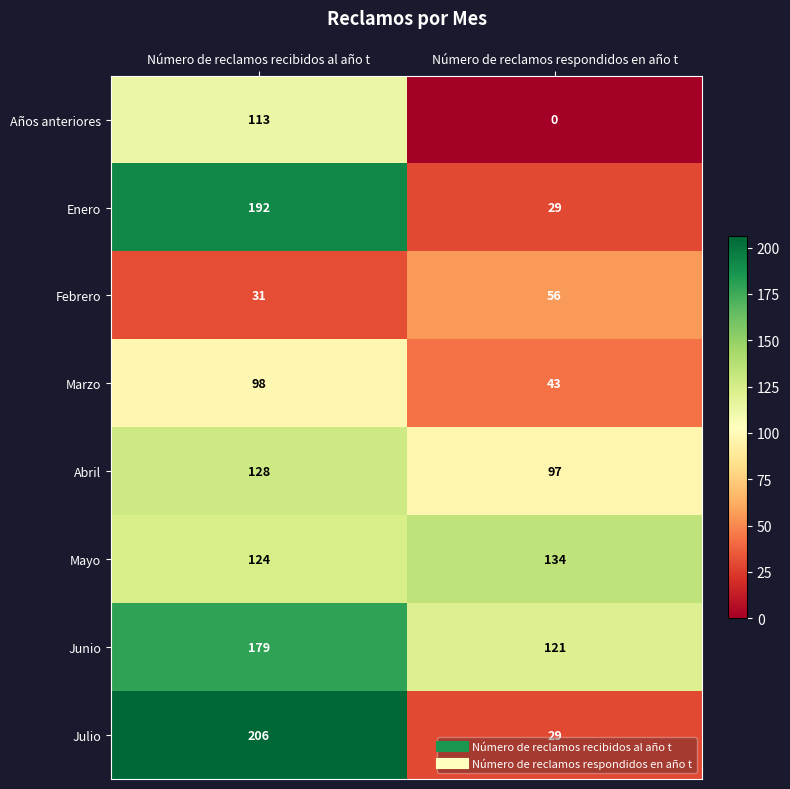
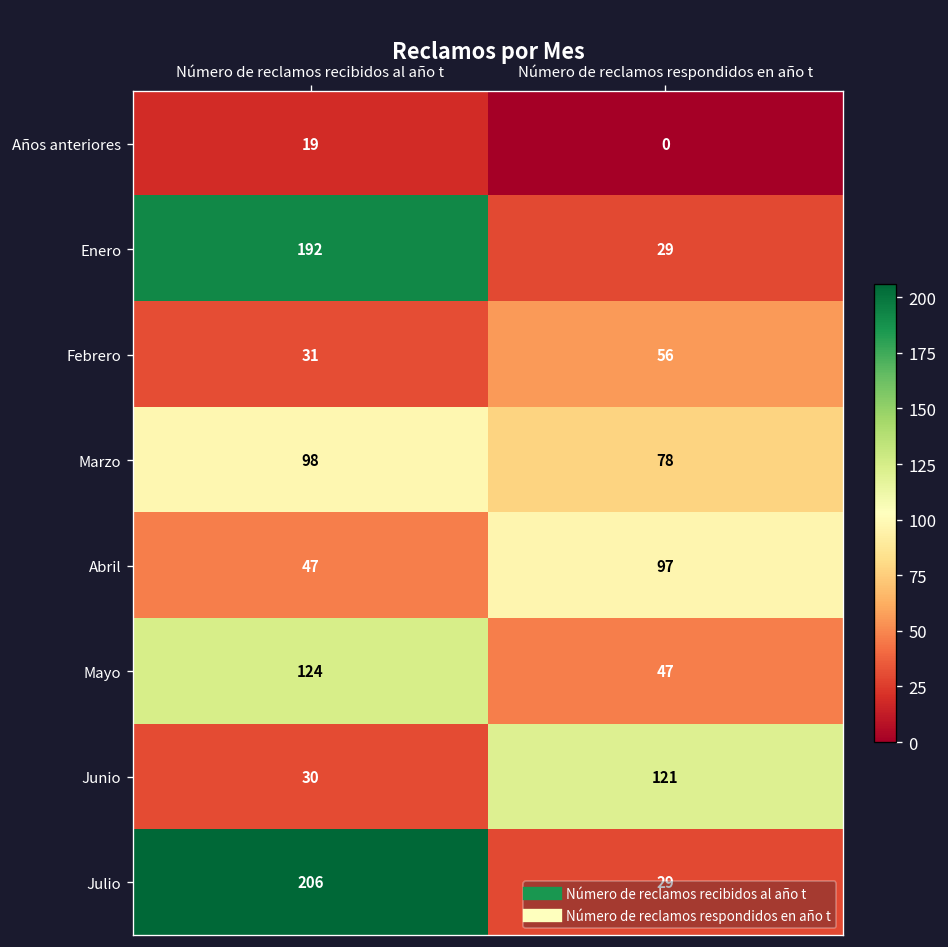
  {
    "Años anteriores": {
-     "Número de reclamos recibidos al año t": 113,
+     "Número de reclamos recibidos al año t": 19,
      "Número de reclamos respondidos en año t": 0
    },
    "Enero": {
      "Número de reclamos recibidos al año t": 192,
      "Número de reclamos respondidos en año t": 29
    },
    "Febrero": {
      "Número de reclamos recibidos al año t": 31,
      "Número de reclamos respondidos en año t": 56
    },
    "Marzo": {
      "Número de reclamos recibidos al año t": 98,
-     "Número de reclamos respondidos en año t": 43
+     "Número de reclamos respondidos en año t": 78
    },
    "Abril": {
-     "Número de reclamos recibidos al año t": 128,
+     "Número de reclamos recibidos al año t": 47,
      "Número de reclamos respondidos en año t": 97
    },
    "Mayo": {
      "Número de reclamos recibidos al año t": 124,
-     "Número de reclamos respondidos en año t": 134
+     "Número de reclamos respondidos en año t": 47
    },
    "Junio": {
-     "Número de reclamos recibidos al año t": 179,
+     "Número de reclamos recibidos al año t": 30,
      "Número de reclamos respondidos en año t": 121
    },
    "Julio": {
      "Número de reclamos recibidos al año t": 206
    }
  }
